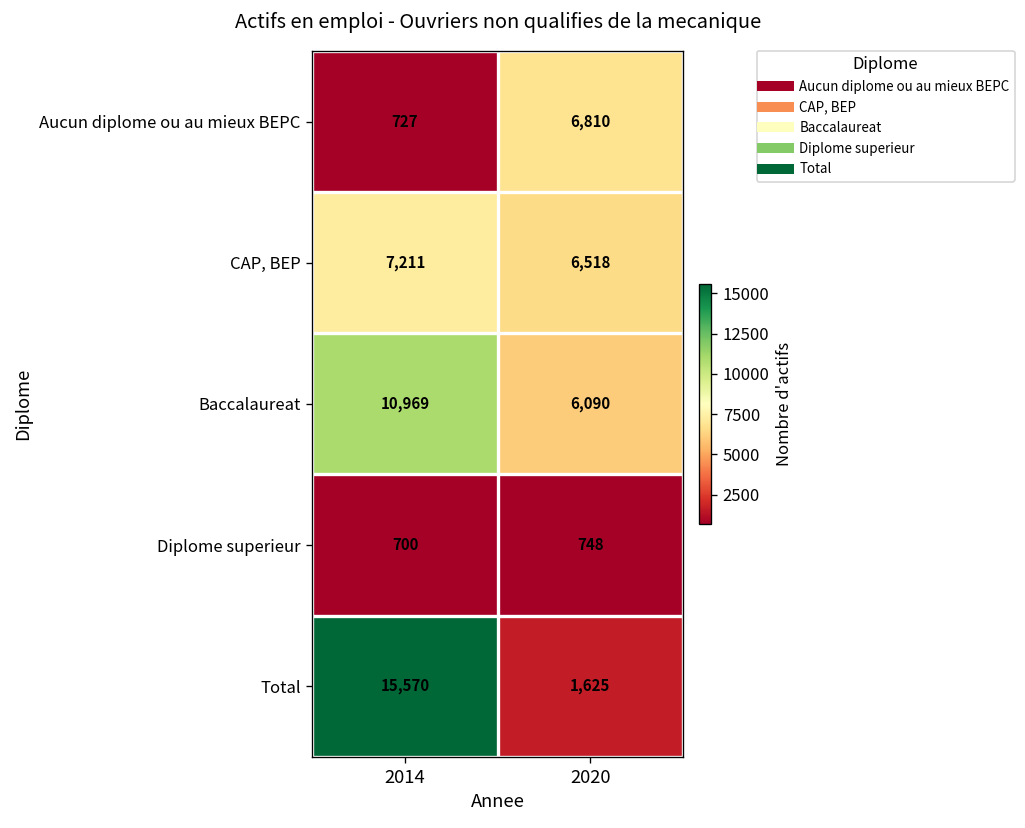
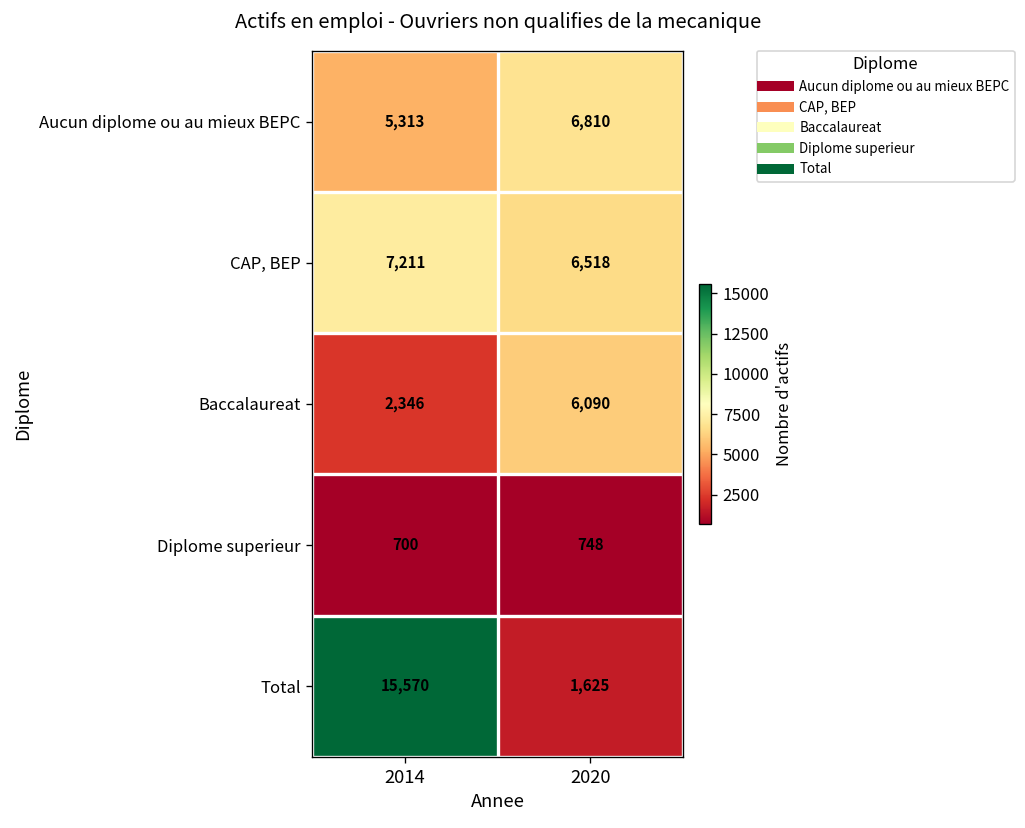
  {
    "Aucun diplome ou au mieux BEPC": {
-     "2014": "727",
+     "2014": "5,313",
      "2020": "6,810"
    },
    "CAP, BEP": {
      "2014": "7,211",
      "2020": "6,518"
    },
    "Baccalaureat": {
-     "2014": "10,969",
+     "2014": "2,346",
      "2020": "6,090"
    },
    "Diplome superieur": {
      "2014": "700",
      "2020": "748"
    },
    "Total": {
      "2014": "15,570",
      "2020": "1,625"
    }
  }
